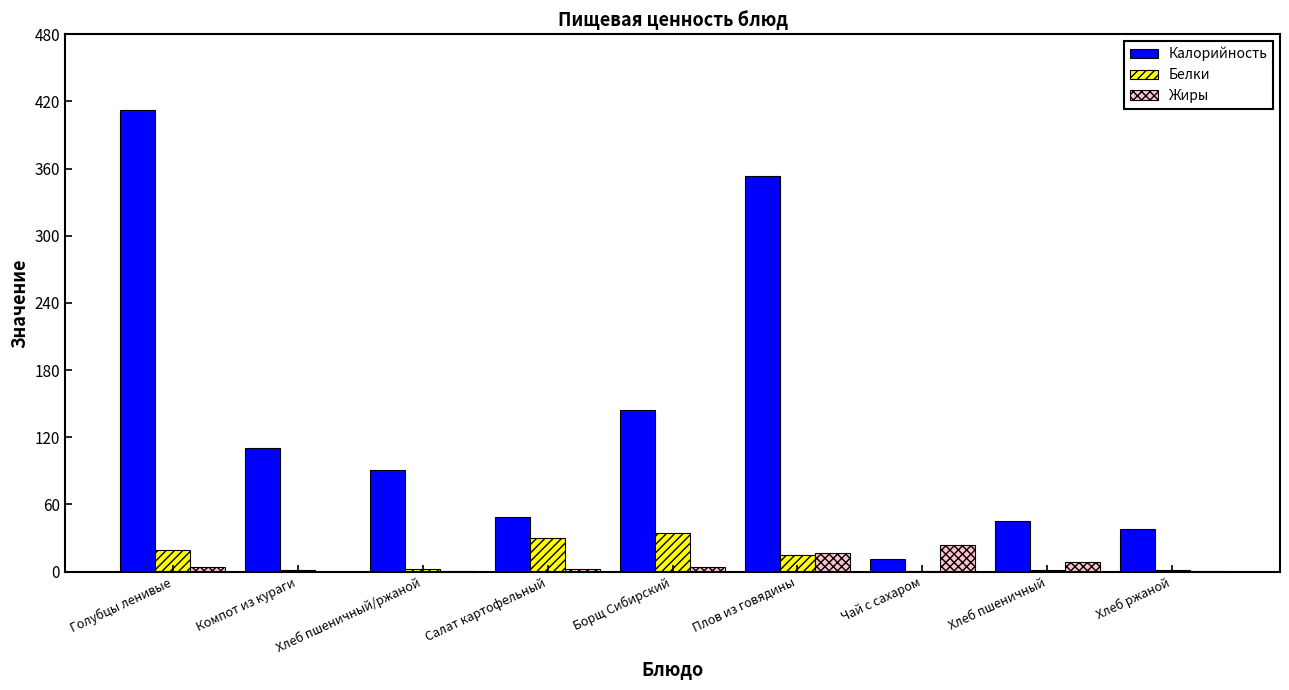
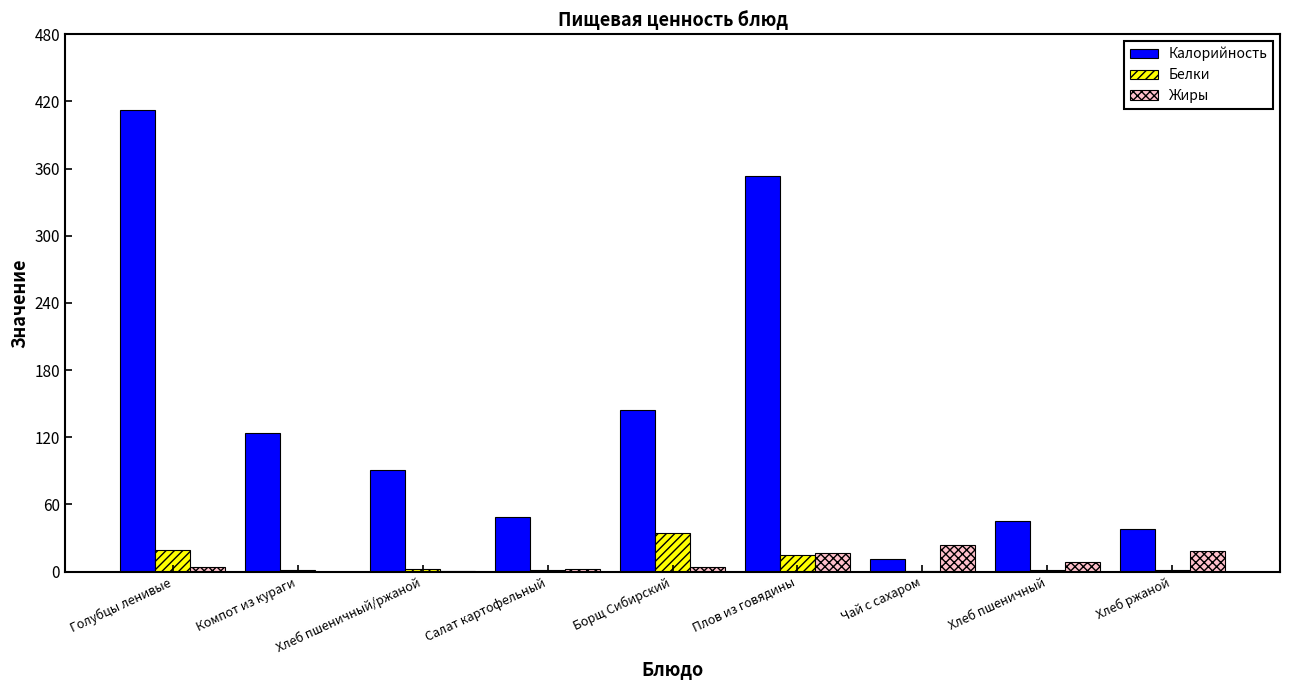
  {
    "Калорийность": {
      "Голубцы ленивые": 412,
-     "Компот из кураги": 110,
+     "Компот из кураги": 124,
      "Хлеб пшеничный/ржаной": 91,
      "Салат картофельный": 49,
      "Борщ Сибирский": 144,
      "Плов из говядины": 353,
      "Чай с сахаром": 12,
      "Хлеб пшеничный": 45,
      "Хлеб ржаной": 38
    },
    "Белки": {
      "Голубцы ленивые": 19,
      "Хлеб пшеничный/ржаной": 3,
-     "Салат картофельный": 30,
+     "Салат картофельный": 1,
      "Борщ Сибирский": 35,
      "Плов из говядины": 15
    },
    "Жиры": {
      "Голубцы ленивые": 4,
      "Борщ Сибирский": 4,
      "Плов из говядины": 16,
      "Чай с сахаром": 24,
      "Хлеб пшеничный": 8,
-     "Хлеб ржаной": 0
+     "Хлеб ржаной": 18
    }
  }
